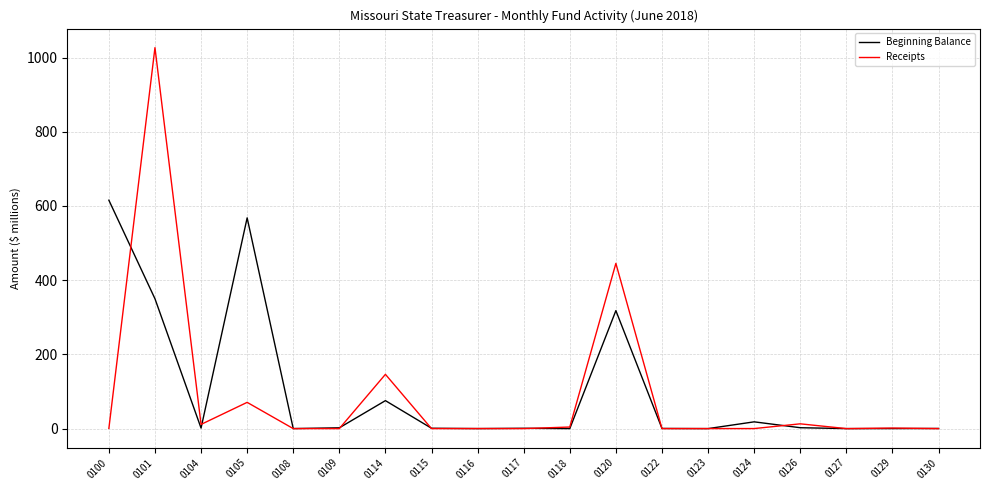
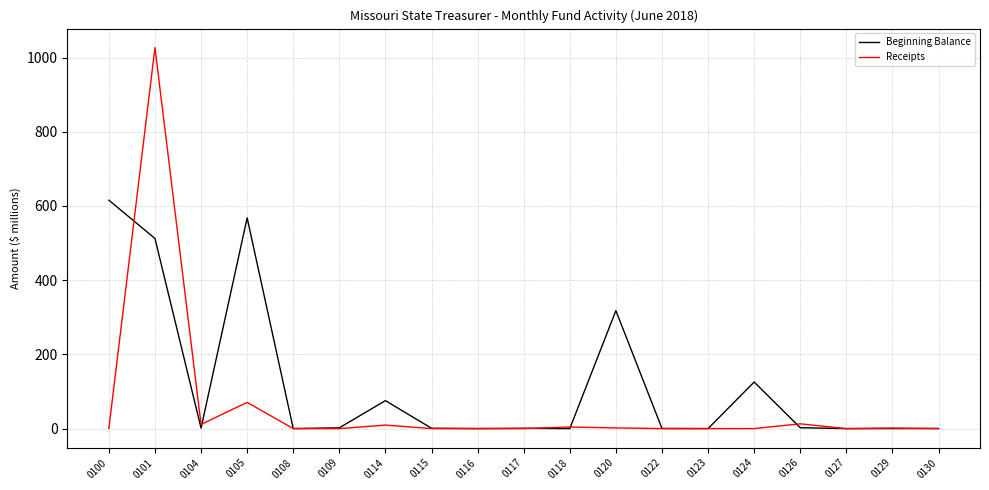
  {
    "Beginning Balance": {
      "0100": 620,
-     "0101": 350,
+     "0101": 510,
      "0104": 0,
      "0105": 570,
      "0114": 80,
      "0120": 320,
-     "0124": 20,
+     "0124": 130,
      "0126": 0
    },
    "Receipts": {
      "0100": 0,
      "0101": 1030,
      "0104": 10,
      "0105": 70,
-     "0114": 150,
-     "0120": 450,
+     "0114": 10,
+     "0120": 0,
      "0124": 0,
      "0126": 10
    }
  }
